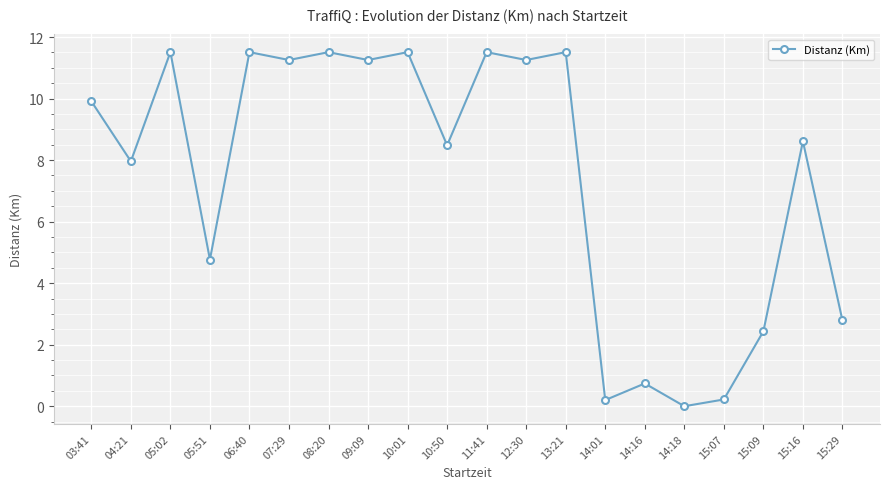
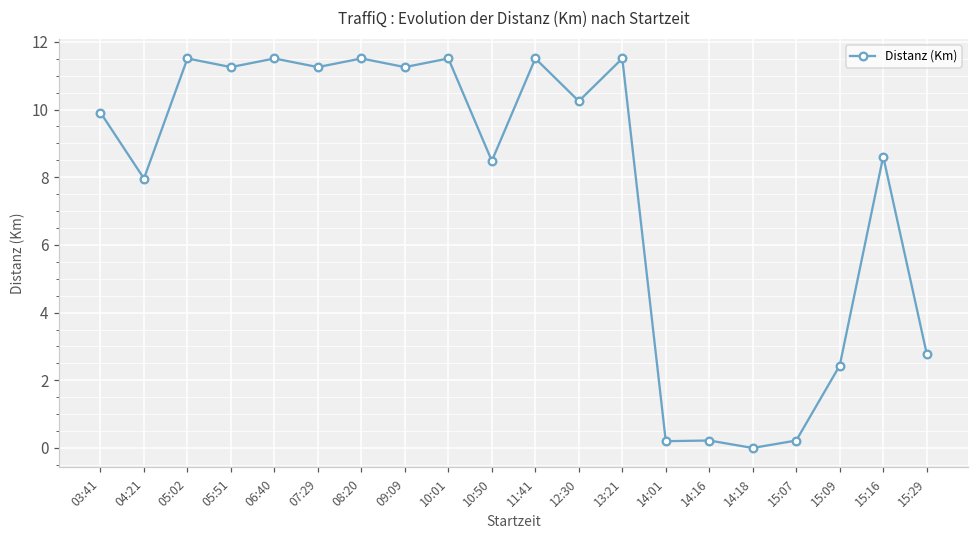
  {
    "03:41": 9.9,
    "04:21": 8.0,
    "05:02": 11.5,
-   "05:51": 4.8,
+   "05:51": 11.3,
    "06:40": 11.5,
    "07:29": 11.3,
    "08:20": 11.5,
    "09:09": 11.3,
    "10:01": 11.5,
    "10:50": 8.5,
    "11:41": 11.5,
-   "12:30": 11.3,
+   "12:30": 10.2,
    "13:21": 11.5,
    "14:01": 0.2,
-   "14:16": 0.7,
+   "14:16": 0.2,
    "14:18": 0.0,
    "15:07": 0.2,
    "15:09": 2.4,
    "15:16": 8.6,
    "15:29": 2.8
  }
